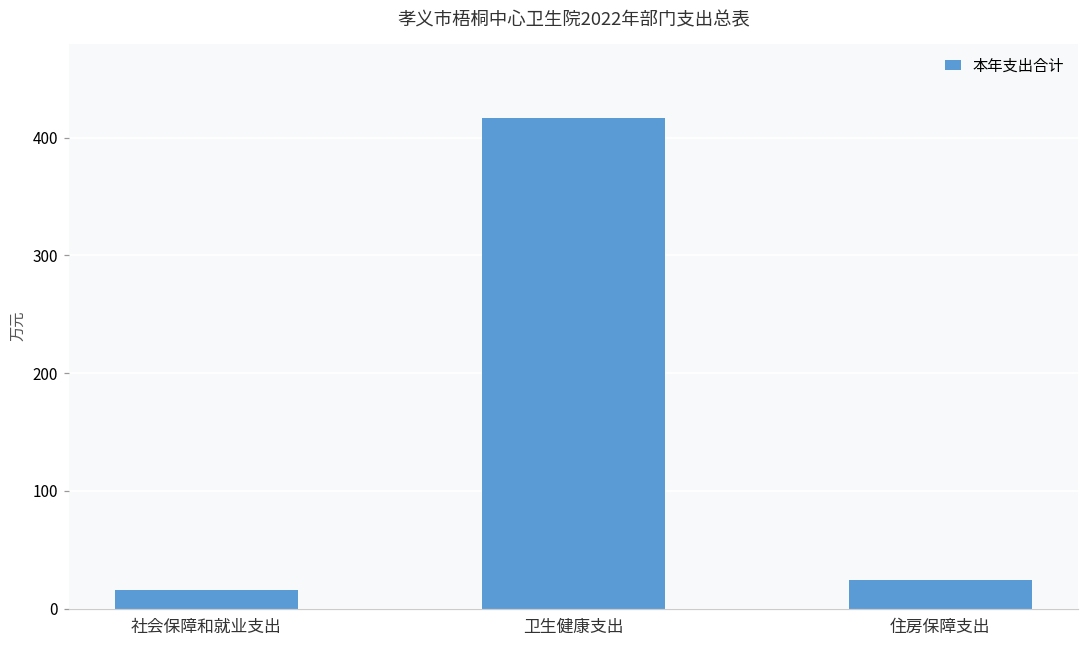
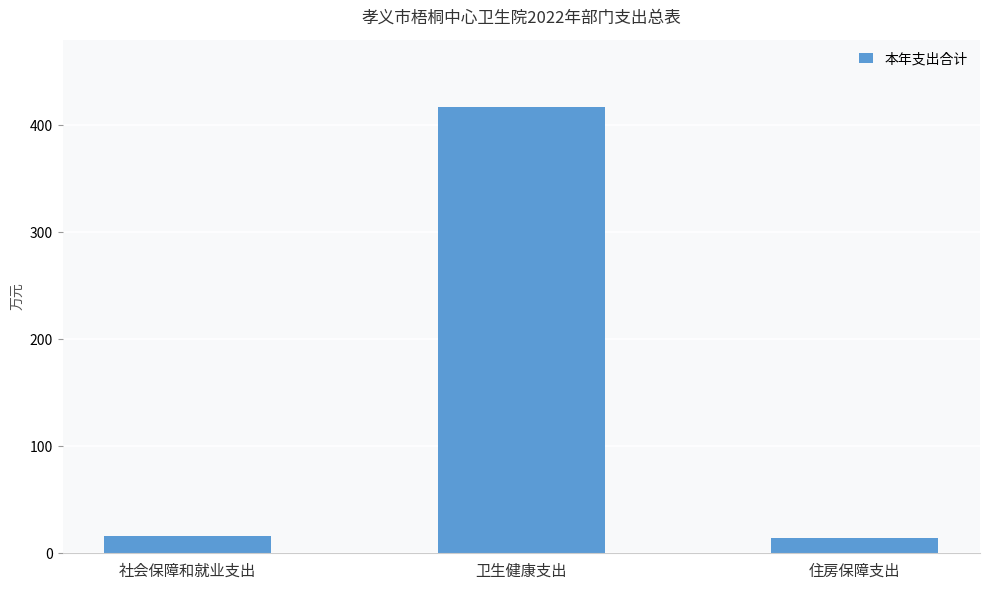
  {
    "社会保障和就业支出": 16,
    "卫生健康支出": 417,
-   "住房保障支出": 24
+   "住房保障支出": 14
  }
